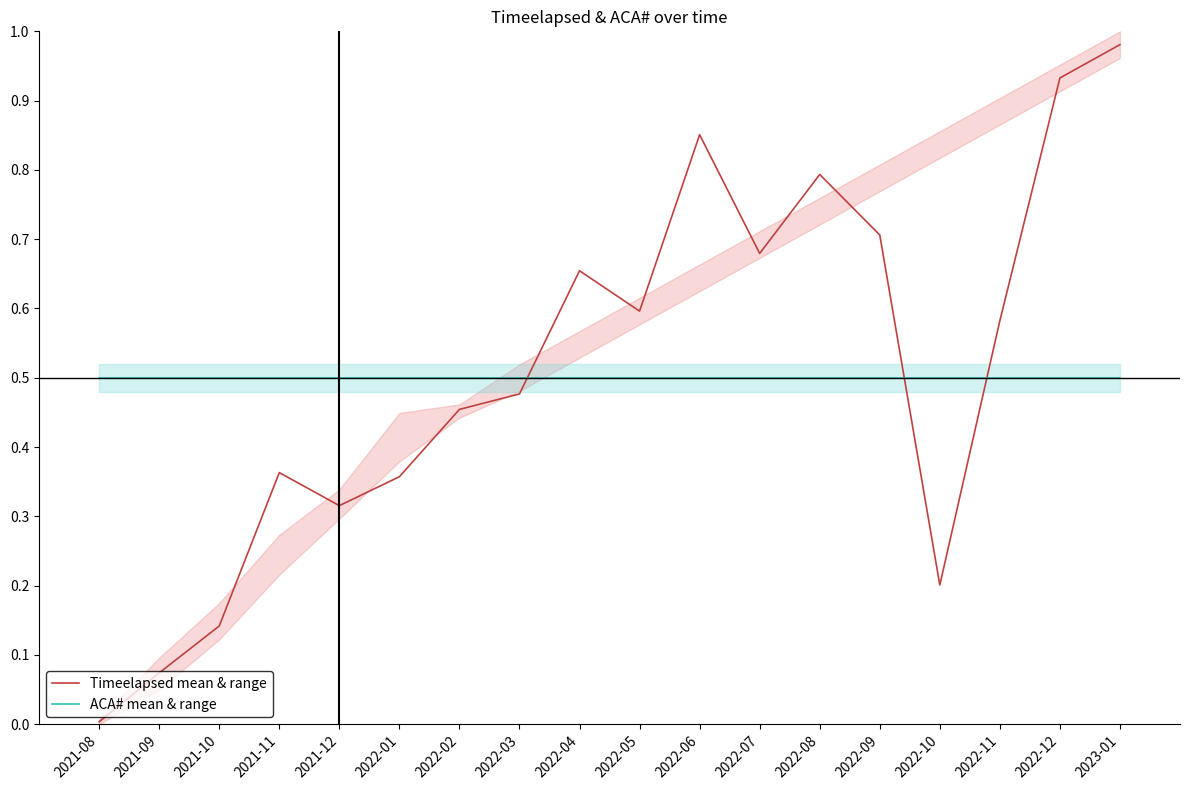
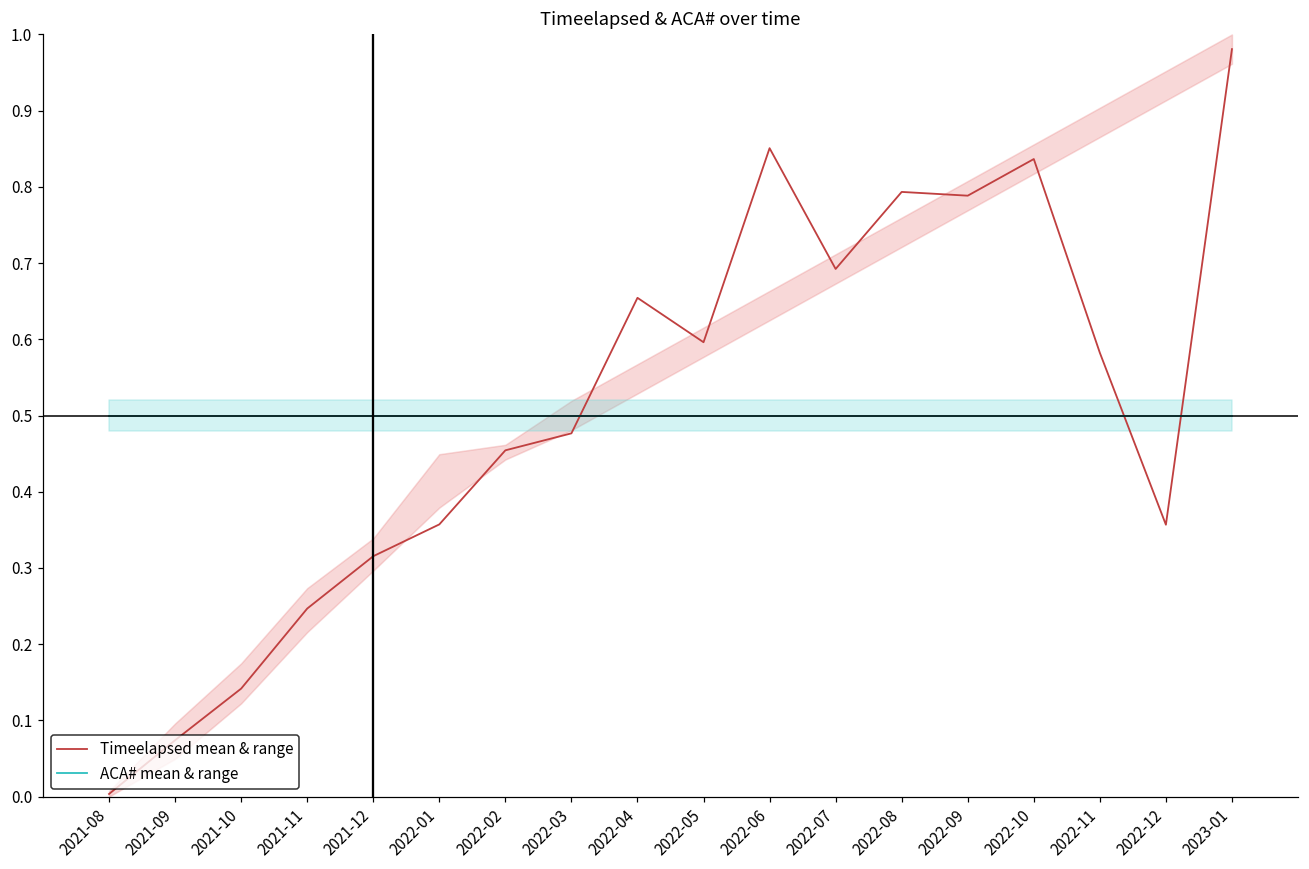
  {
    "Timeelapsed mean & range": {
      "2021-08": 0.00,
      "2021-10": 0.14,
-     "2021-11": 0.36,
+     "2021-11": 0.25,
      "2021-12": 0.32,
      "2022-01": 0.36,
      "2022-02": 0.45,
      "2022-03": 0.48,
      "2022-04": 0.65,
      "2022-05": 0.60,
      "2022-06": 0.85,
-     "2022-07": 0.68,
+     "2022-07": 0.69,
      "2022-08": 0.79,
-     "2022-09": 0.71,
-     "2022-10": 0.20,
+     "2022-09": 0.79,
+     "2022-10": 0.84,
      "2022-11": 0.58,
-     "2022-12": 0.93,
+     "2022-12": 0.36,
      "2023-01": 0.98
    },
    "ACA# mean & range": {
      "2021-08": 0.50,
      "2021-09": 0.50,
      "2021-10": 0.50,
      "2021-11": 0.50,
      "2021-12": 0.50,
      "2022-01": 0.50,
      "2022-02": 0.50,
      "2022-03": 0.50,
      "2022-04": 0.50,
      "2022-05": 0.50,
      "2022-06": 0.50,
      "2022-07": 0.50,
      "2022-08": 0.50,
      "2022-09": 0.50,
      "2022-10": 0.50,
      "2022-11": 0.50,
      "2022-12": 0.50,
      "2023-01": 0.50
    }
  }
